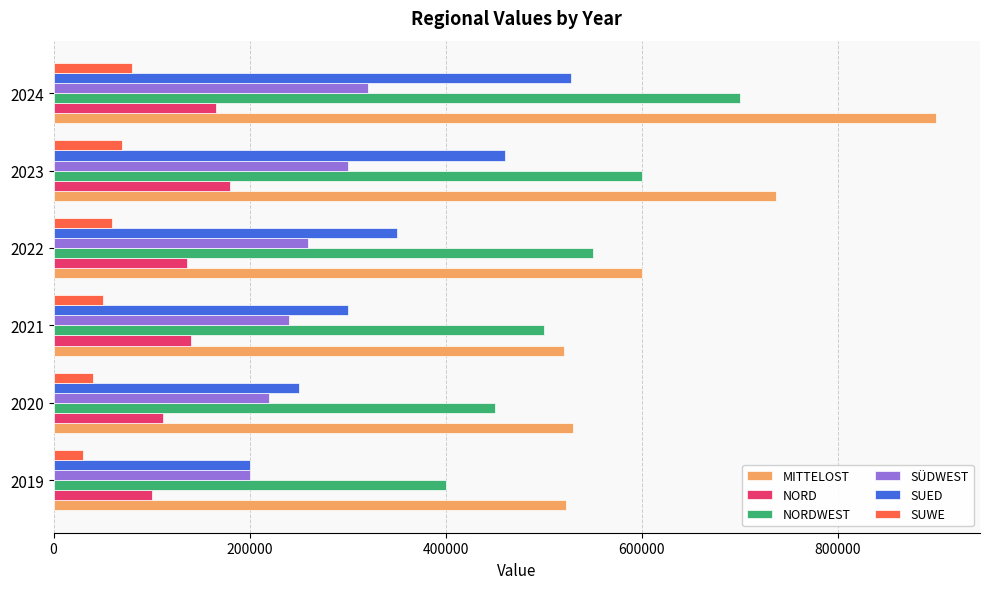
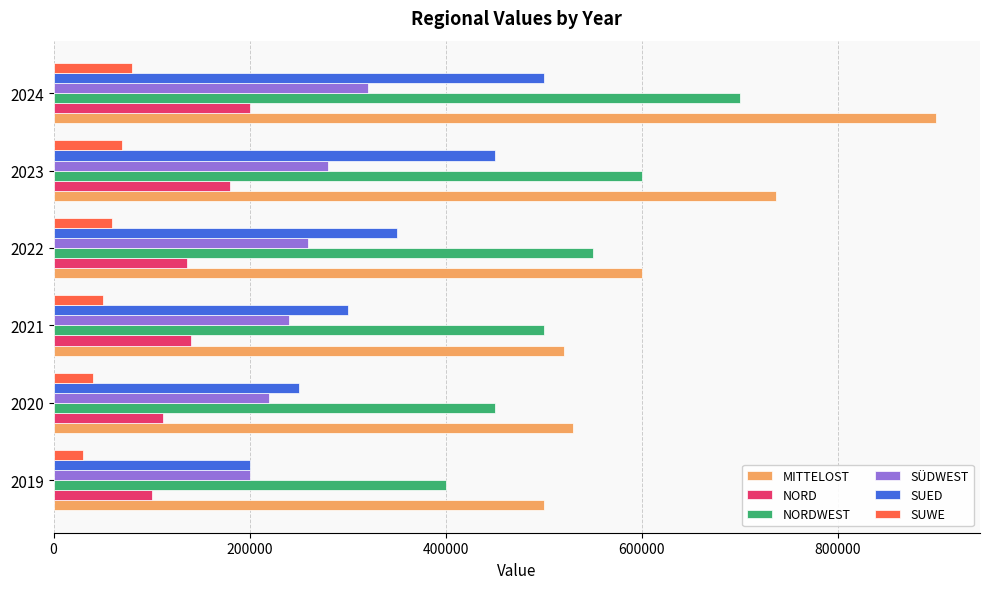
  {
    "MITTELOST": {
      "2024": 900000,
      "2023": 740000,
      "2022": 600000,
      "2021": 520000,
      "2020": 530000,
-     "2019": 520000
+     "2019": 500000
    },
    "NORD": {
-     "2024": 170000,
+     "2024": 200000,
      "2023": 180000,
      "2022": 140000,
      "2021": 140000,
      "2020": 110000,
      "2019": 100000
    },
    "NORDWEST": {
      "2024": 700000,
      "2023": 600000,
      "2022": 550000,
      "2021": 500000,
      "2020": 450000,
      "2019": 400000
    },
    "SÜDWEST": {
      "2024": 320000,
-     "2023": 300000,
+     "2023": 280000,
      "2022": 260000,
      "2021": 240000,
      "2020": 220000,
      "2019": 200000
    },
    "SUED": {
-     "2024": 530000,
-     "2023": 460000,
+     "2024": 500000,
+     "2023": 450000,
      "2022": 350000,
      "2021": 300000,
      "2020": 250000,
      "2019": 200000
    },
    "SUWE": {
      "2024": 80000,
      "2023": 70000,
      "2022": 60000,
      "2021": 50000,
      "2020": 40000,
      "2019": 30000
    }
  }
